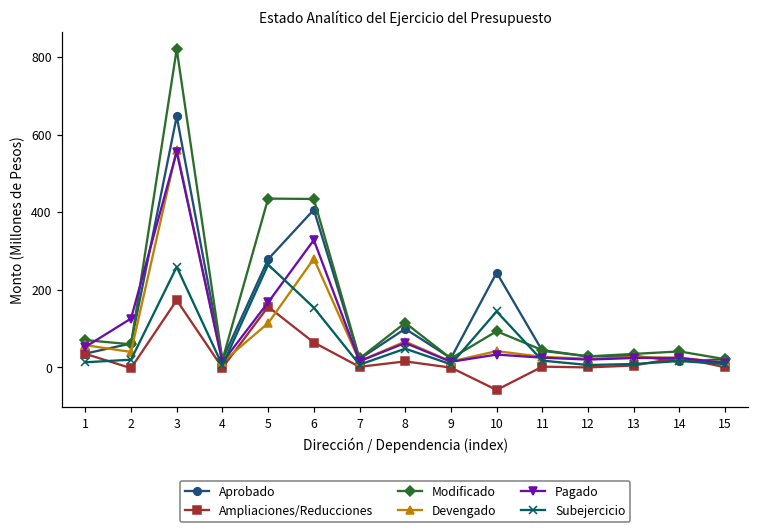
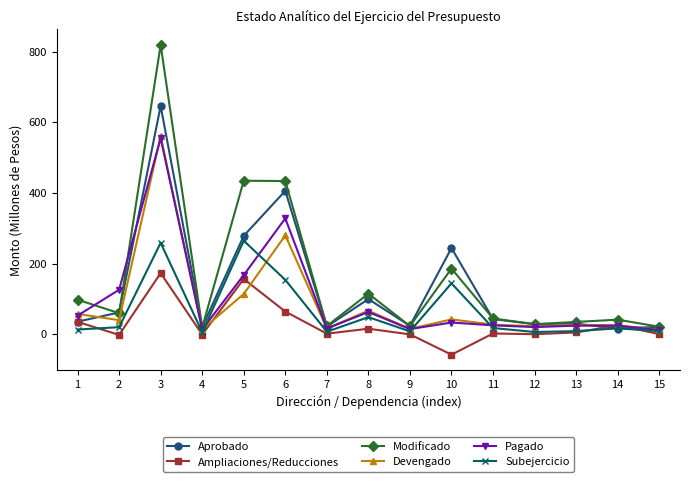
  {
    "Ampliaciones/Reducciones": {
      "2": 0,
      "3": 170,
      "5": 160,
      "6": 60,
      "8": 20,
      "9": 0,
      "10": -60,
      "11": 0,
      "15": 0
    },
    "Modificado": {
-     "1": 70,
+     "1": 100,
      "3": 820,
      "5": 430,
      "6": 430,
      "8": 110,
-     "10": 90,
+     "10": 190,
      "14": 40
    },
    "Devengado": {
      "2": 40,
      "5": 110,
      "6": 280,
      "10": 40
    },
    "Pagado": {
      "2": 130,
      "5": 170,
      "6": 330,
      "10": 30
    }
  }
